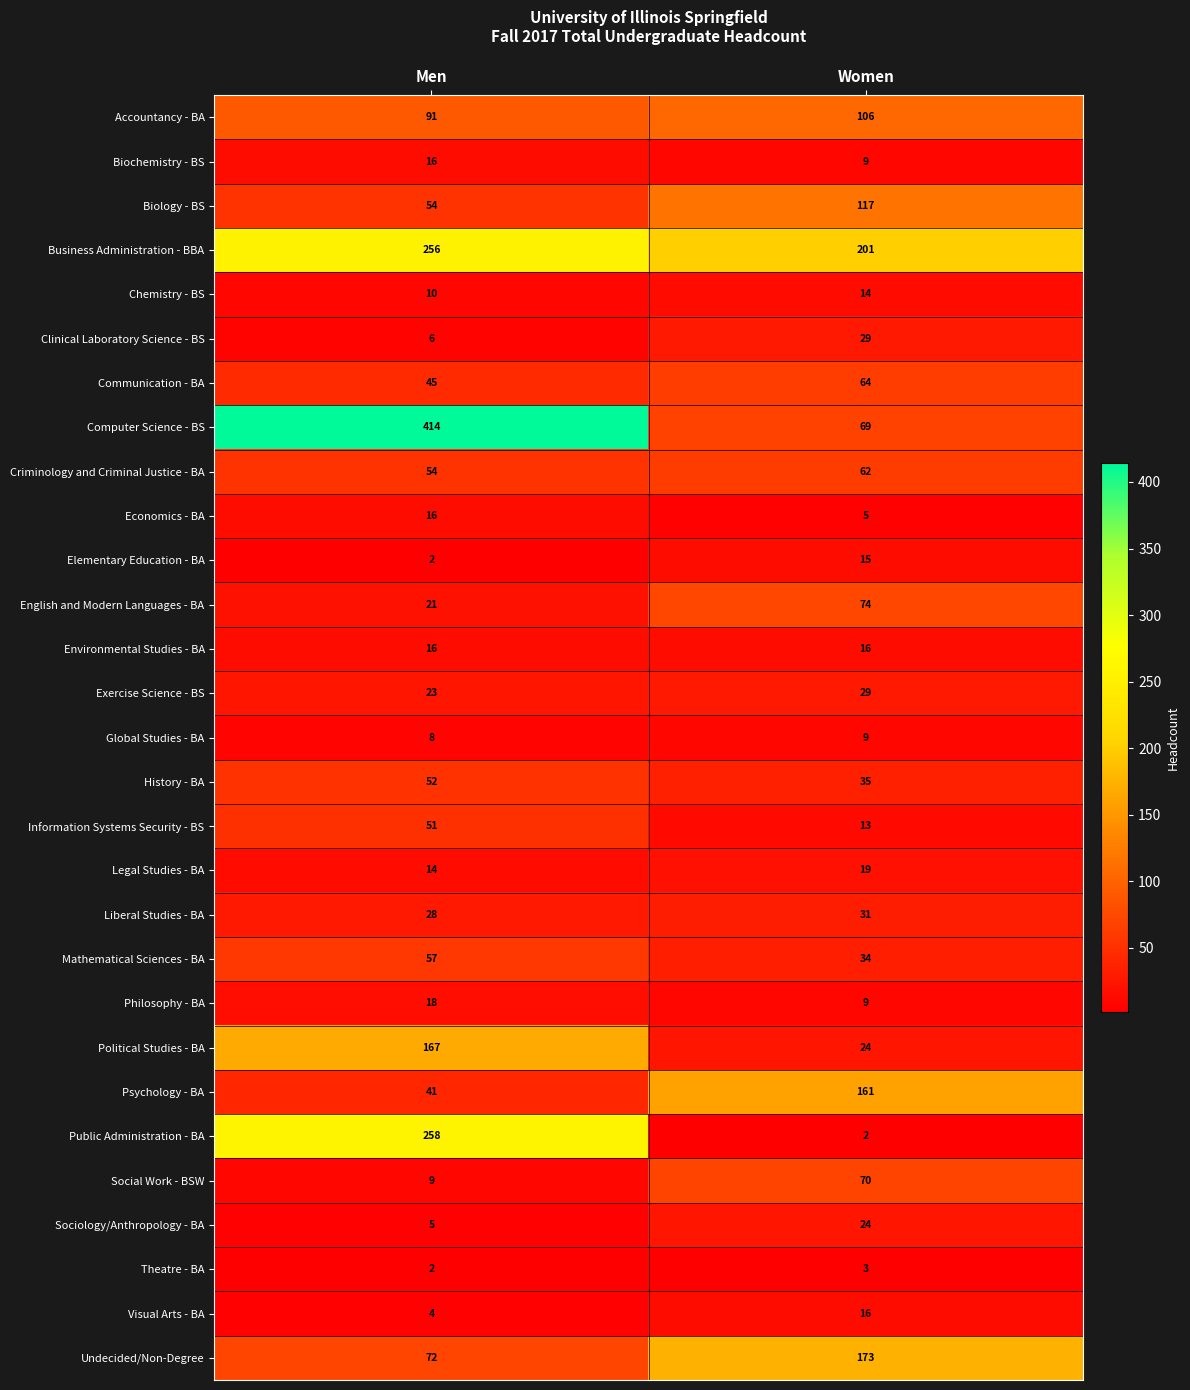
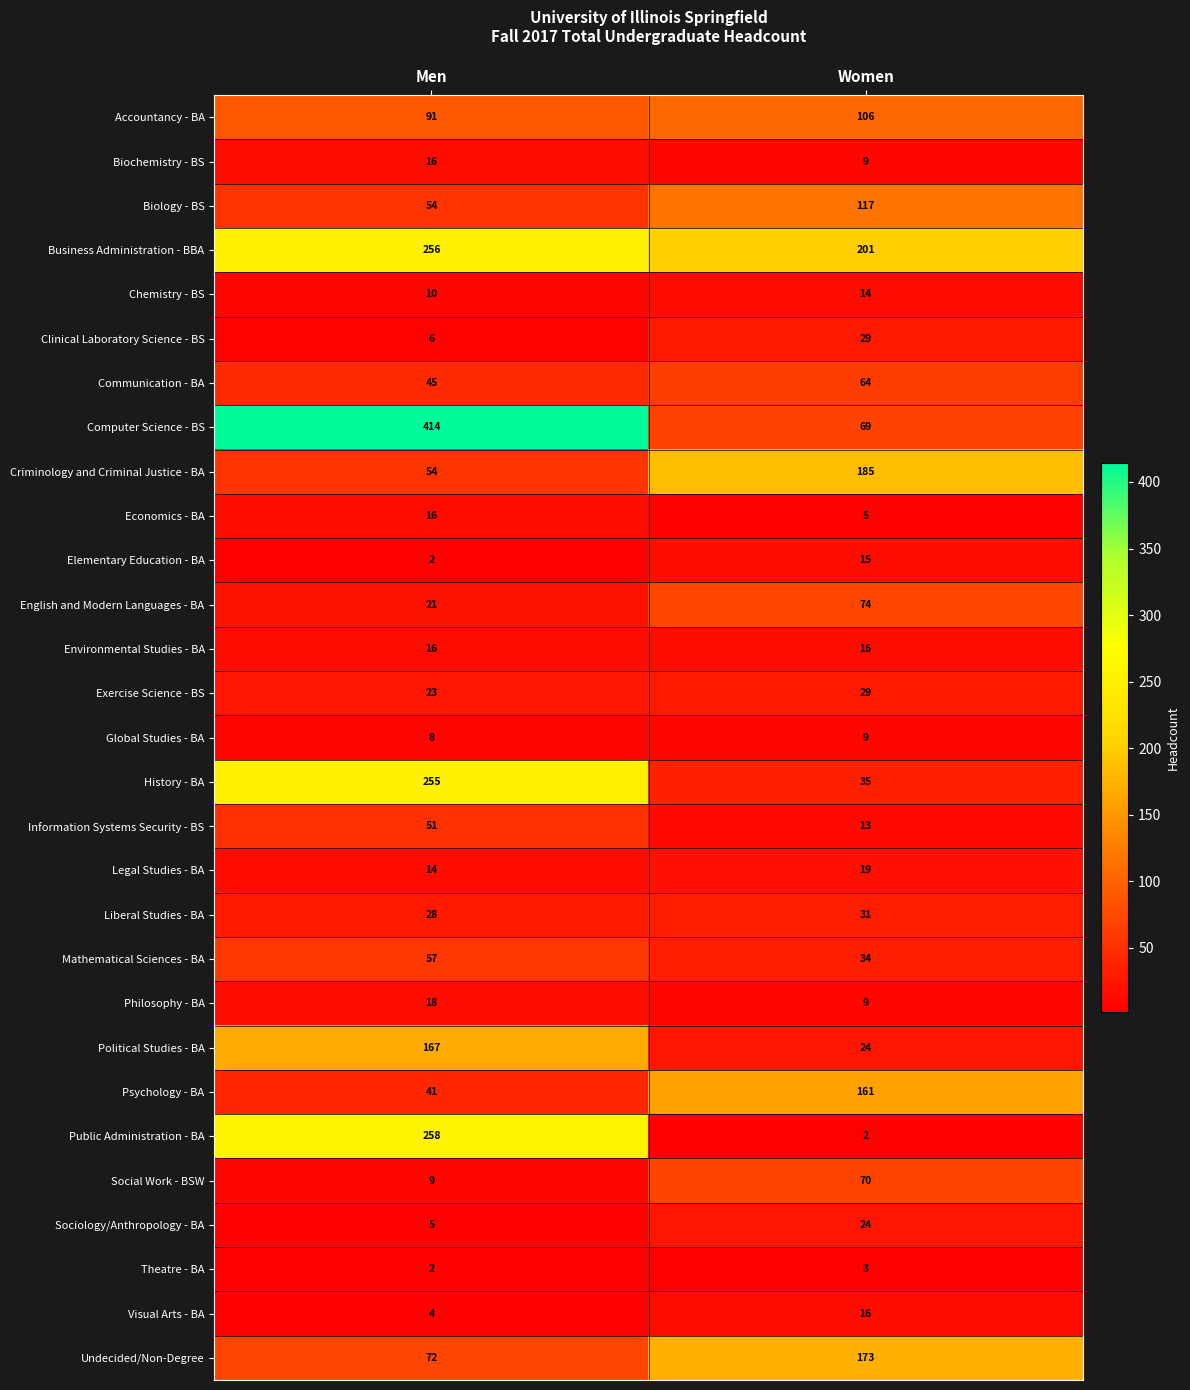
  {
    "Accountancy - BA": {
      "Men": 91,
      "Women": 106
    },
    "Biochemistry - BS": {
      "Men": 16,
      "Women": 9
    },
    "Biology - BS": {
      "Men": 54,
      "Women": 117
    },
    "Business Administration - BBA": {
      "Men": 256,
      "Women": 201
    },
    "Chemistry - BS": {
      "Men": 10,
      "Women": 14
    },
    "Clinical Laboratory Science - BS": {
      "Men": 6,
      "Women": 29
    },
    "Communication - BA": {
      "Men": 45,
      "Women": 64
    },
    "Computer Science - BS": {
      "Men": 414,
      "Women": 69
    },
    "Criminology and Criminal Justice - BA": {
      "Men": 54,
-     "Women": 62
+     "Women": 185
    },
    "Economics - BA": {
      "Men": 16,
      "Women": 5
    },
    "Elementary Education - BA": {
      "Men": 2,
      "Women": 15
    },
    "English and Modern Languages - BA": {
      "Men": 21,
      "Women": 74
    },
    "Environmental Studies - BA": {
      "Men": 16,
      "Women": 16
    },
    "Exercise Science - BS": {
      "Men": 23,
      "Women": 29
    },
    "Global Studies - BA": {
      "Men": 8,
      "Women": 9
    },
    "History - BA": {
-     "Men": 52,
+     "Men": 255,
      "Women": 35
    },
    "Information Systems Security - BS": {
      "Men": 51,
      "Women": 13
    },
    "Legal Studies - BA": {
      "Men": 14,
      "Women": 19
    },
    "Liberal Studies - BA": {
      "Men": 28,
      "Women": 31
    },
    "Mathematical Sciences - BA": {
      "Men": 57,
      "Women": 34
    },
    "Philosophy - BA": {
      "Men": 18,
      "Women": 9
    },
    "Political Studies - BA": {
      "Men": 167,
      "Women": 24
    },
    "Psychology - BA": {
      "Men": 41,
      "Women": 161
    },
    "Public Administration - BA": {
      "Men": 258,
      "Women": 2
    },
    "Social Work - BSW": {
      "Men": 9,
      "Women": 70
    },
    "Sociology/Anthropology - BA": {
      "Men": 5,
      "Women": 24
    },
    "Theatre - BA": {
      "Men": 2,
      "Women": 3
    },
    "Visual Arts - BA": {
      "Men": 4,
      "Women": 16
    },
    "Undecided/Non-Degree": {
      "Men": 72,
      "Women": 173
    }
  }
